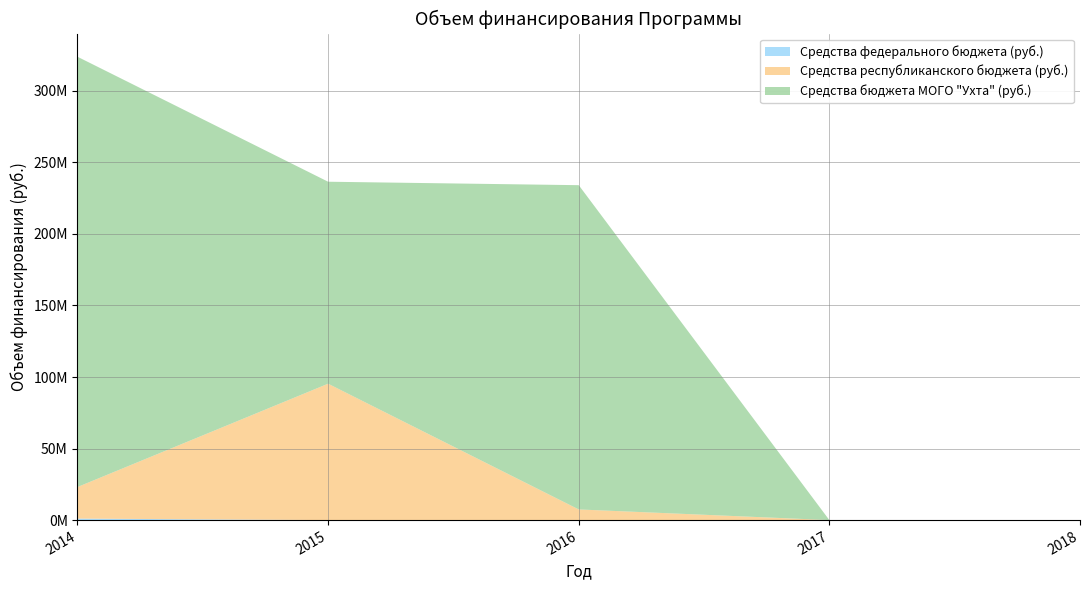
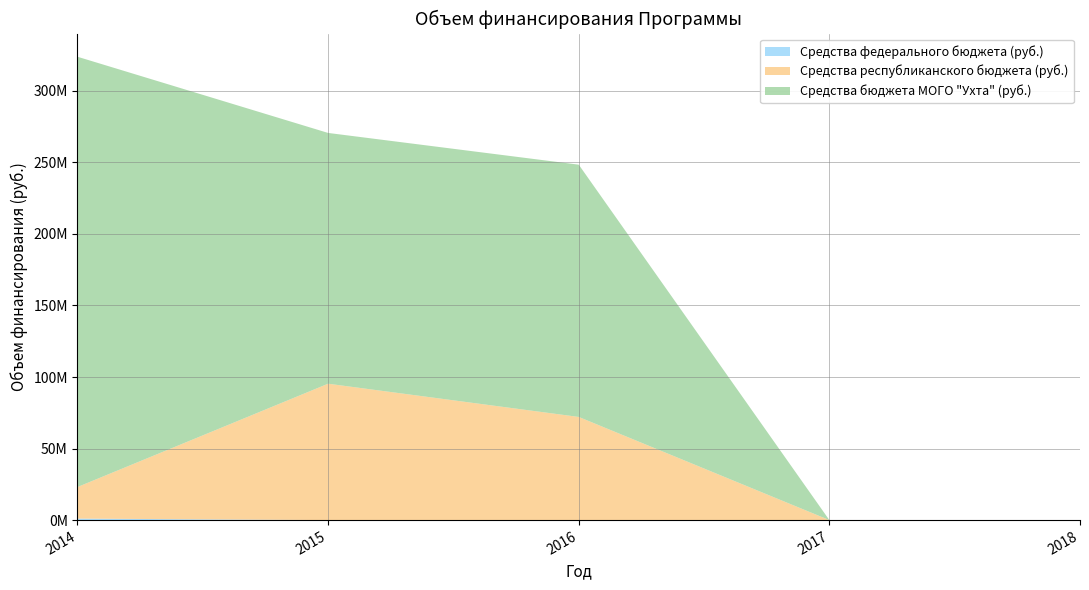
  {
    "Средства федерального бюджета (руб.)": {
      "2015": 0,
      "2016": 0
    },
    "Средства республиканского бюджета (руб.)": {
      "2014": 22000000,
      "2015": 95000000,
-     "2016": 7000000
+     "2016": 72000000
    },
    "Средства бюджета МОГО \"Ухта\" (руб.)": {
      "2014": 301000000,
-     "2015": 141000000,
-     "2016": 227000000
+     "2015": 175000000,
+     "2016": 176000000
    }
  }
